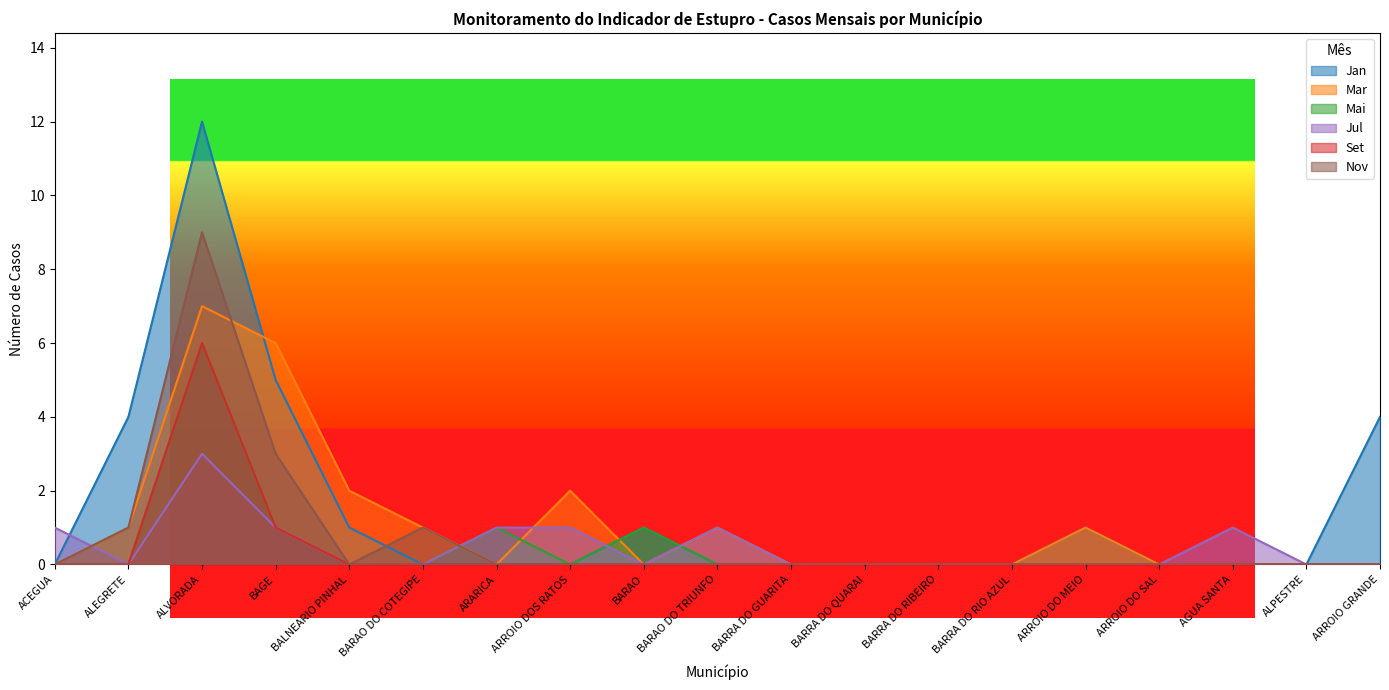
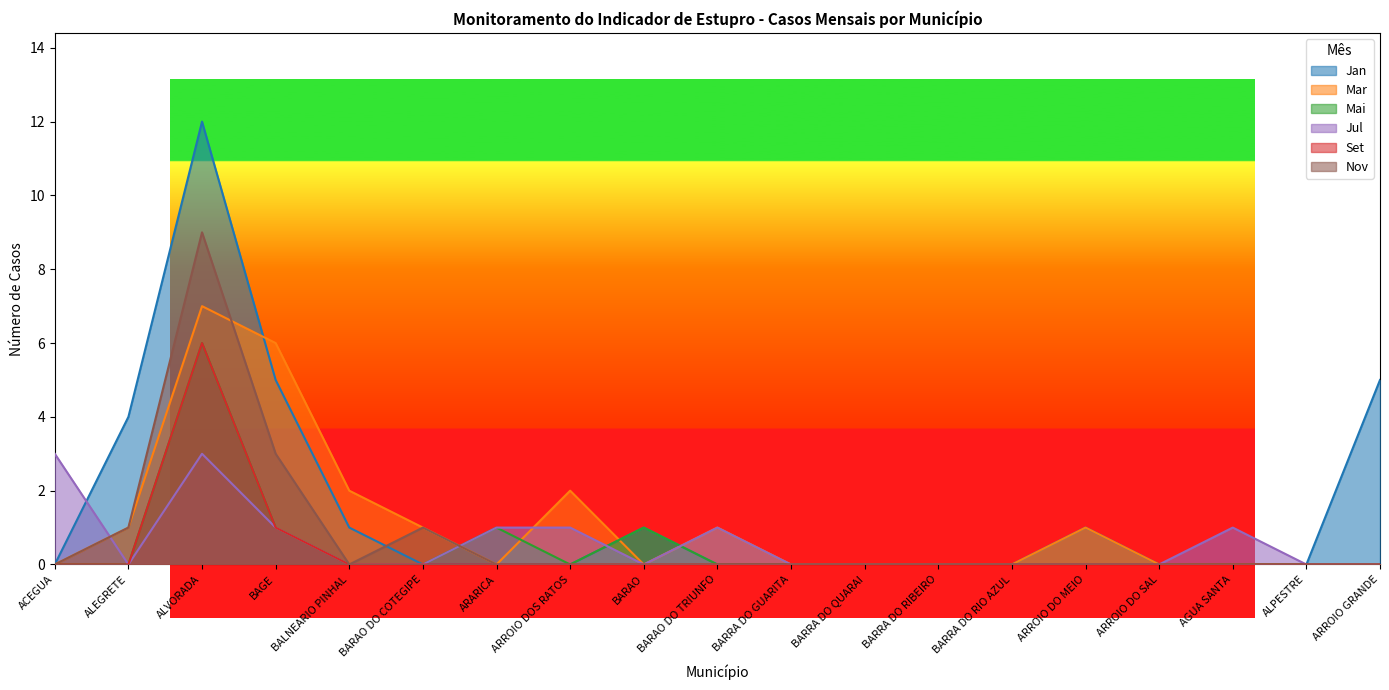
  {
    "Jan": {
      "ALEGRETE": 4,
-     "ARROIO GRANDE": 4
+     "ARROIO GRANDE": 5
    },
    "Jul": {
-     "ACEGUA": 1
+     "ACEGUA": 3
    }
  }
